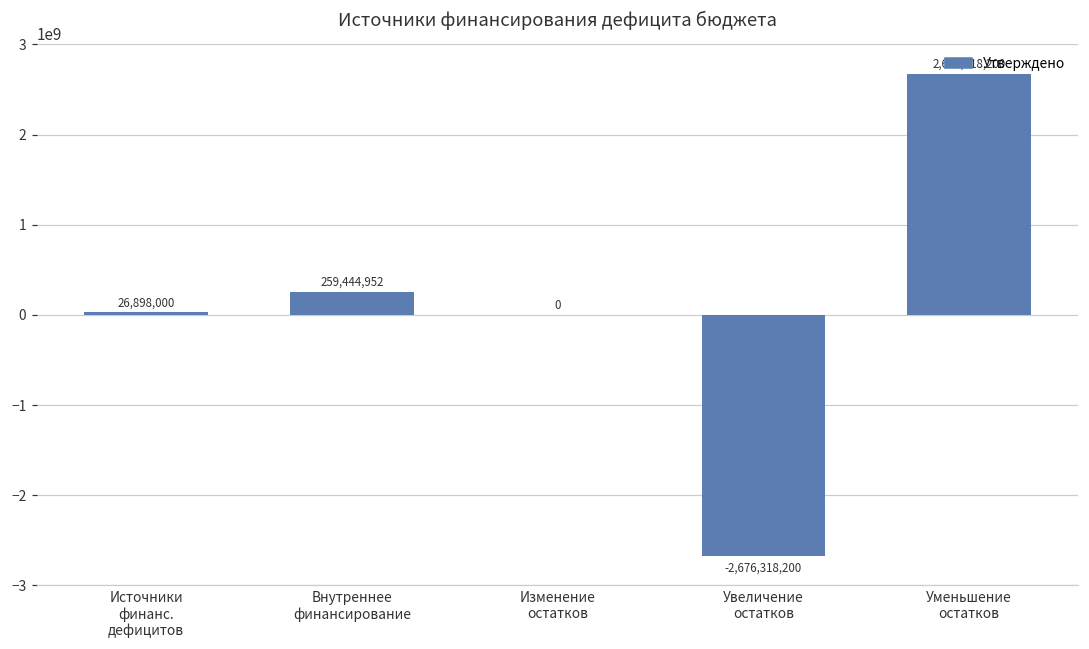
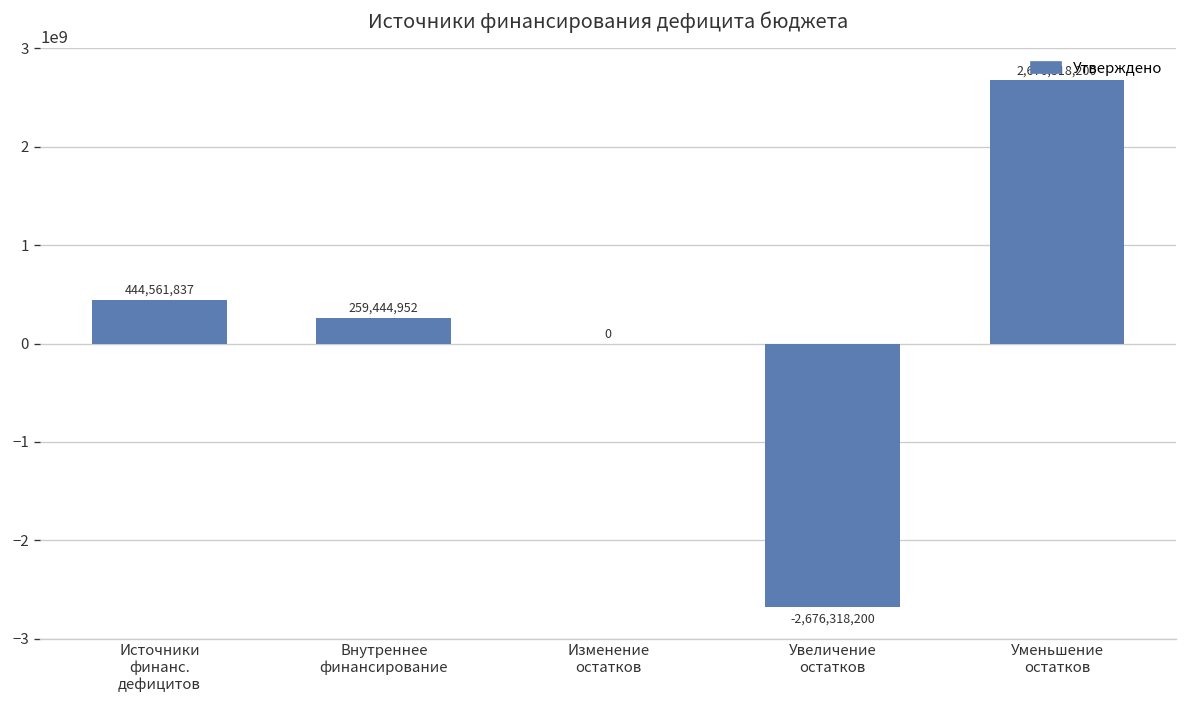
  {
-   "Источники финанс. дефицитов": "26,898,000",
+   "Источники финанс. дефицитов": "444,561,837",
    "Внутреннее финансирование": "259,444,952",
    "Изменение остатков": "0",
    "Увеличение остатков": "-2,676,318,200",
    "Уменьшение остатков": "2,676,318,200"
  }
